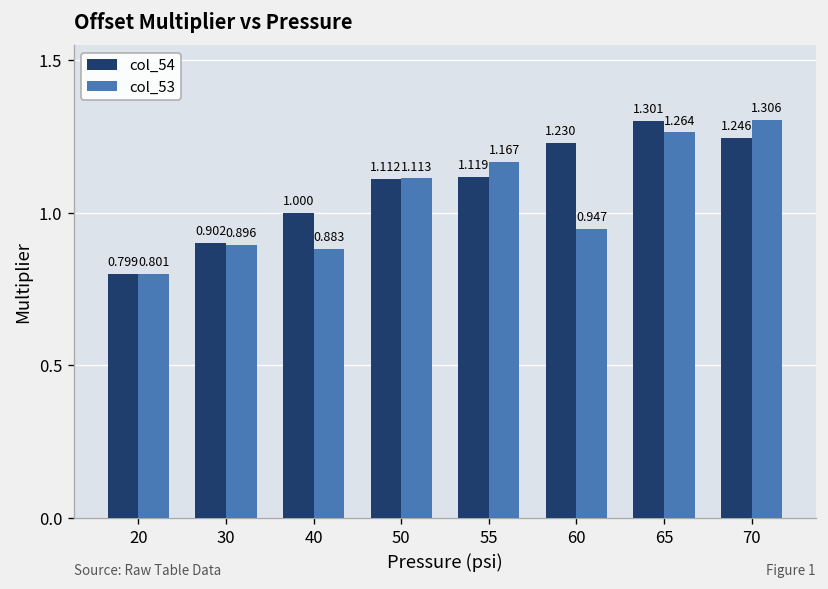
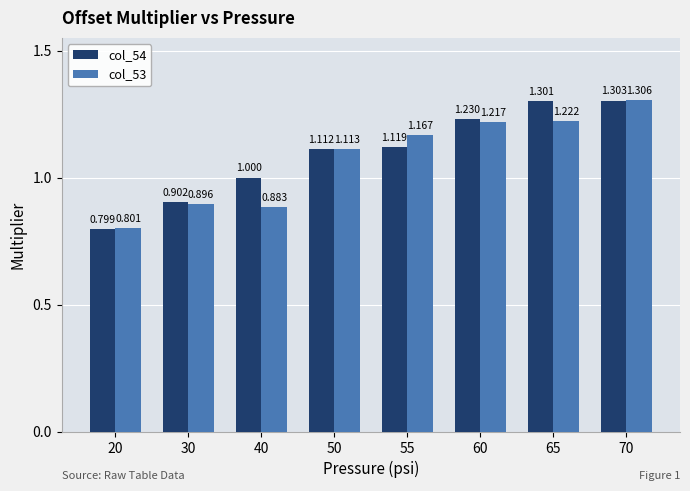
  {
    "col_54": {
      "20": 0.799,
      "30": 0.902,
      "40": 1.000,
      "50": 1.112,
      "55": 1.119,
      "60": 1.230,
      "65": 1.301,
-     "70": 1.246
+     "70": 1.303
    },
    "col_53": {
      "20": 0.801,
      "30": 0.896,
      "40": 0.883,
      "50": 1.113,
      "55": 1.167,
-     "60": 0.947,
-     "65": 1.264,
+     "60": 1.217,
+     "65": 1.222,
      "70": 1.306
    }
  }
